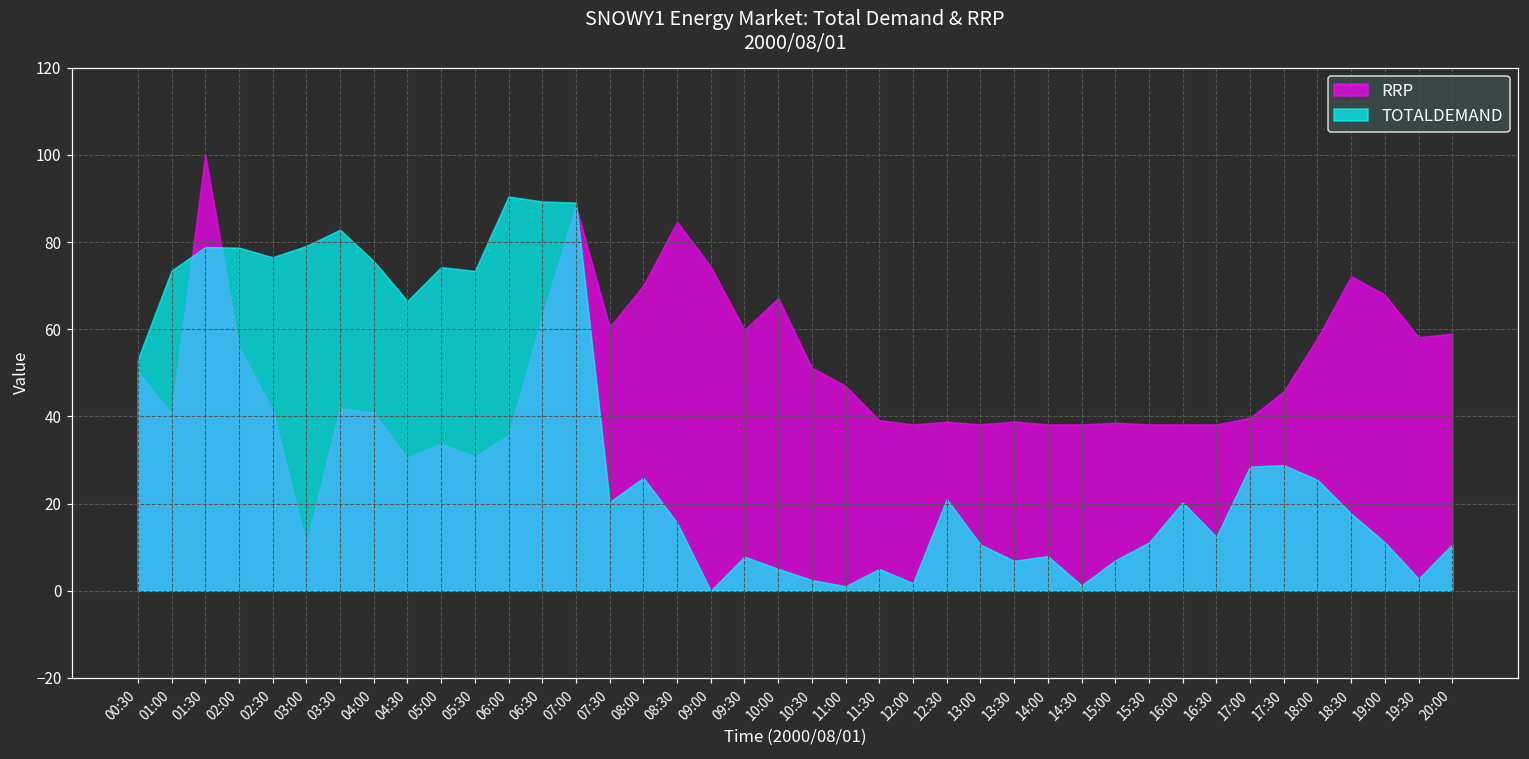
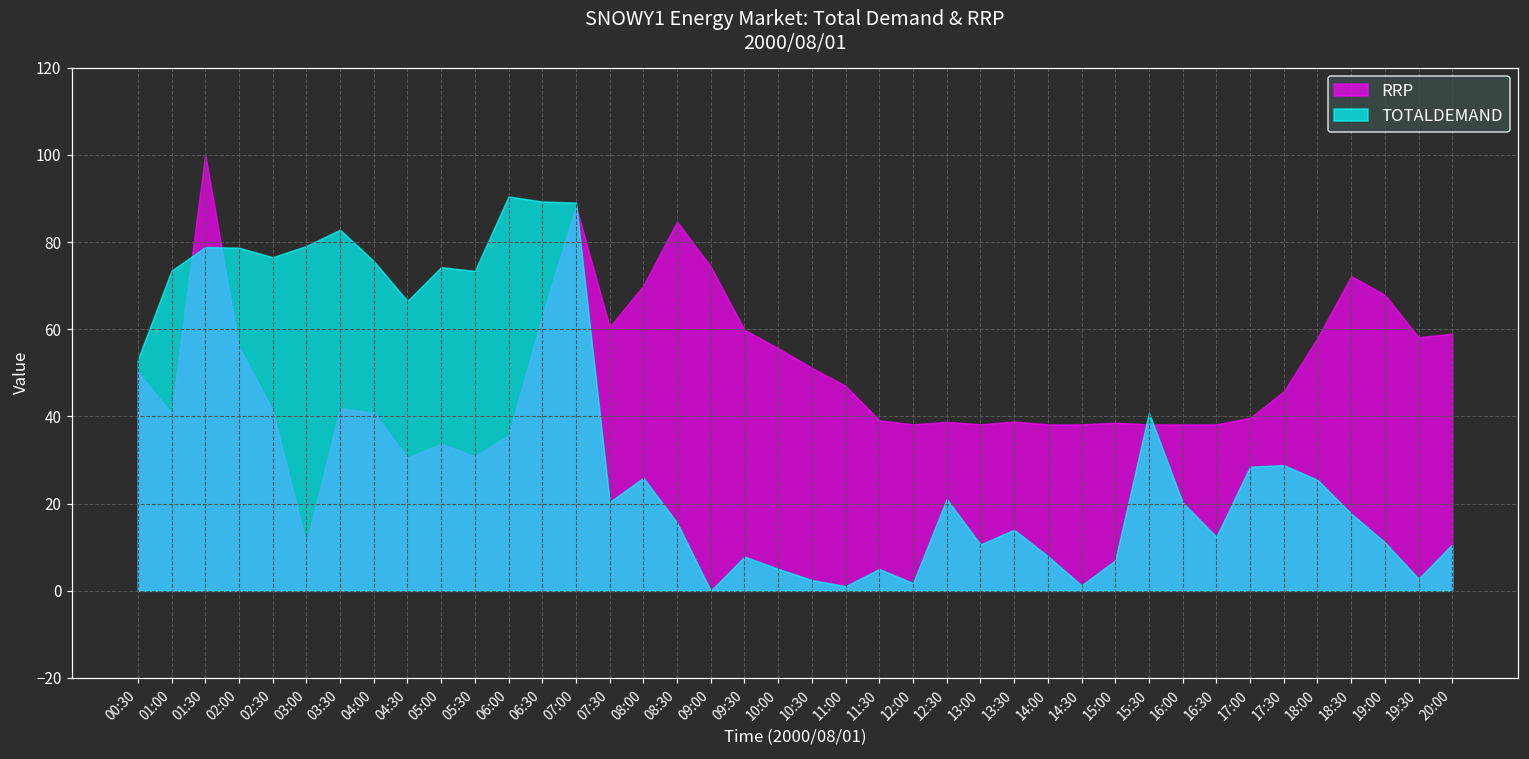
  {
    "RRP": {
      "00:30": 50,
      "01:00": 41,
      "01:30": 100,
      "02:00": 56,
      "02:30": 41,
      "03:00": 11,
      "03:30": 42,
      "04:00": 41,
      "04:30": 31,
      "05:00": 34,
      "05:30": 31,
      "06:00": 36,
      "06:30": 63,
      "07:00": 88,
      "07:30": 61,
      "08:00": 70,
      "08:30": 85,
      "09:00": 74,
      "09:30": 60,
-     "10:00": 67,
+     "10:00": 56,
      "10:30": 51,
      "11:00": 47,
      "11:30": 39,
      "12:00": 38,
      "12:30": 39,
      "13:00": 38,
      "13:30": 39,
      "14:00": 38,
      "14:30": 38,
      "15:00": 39,
      "15:30": 38,
      "16:00": 38,
      "16:30": 38,
      "17:00": 40,
      "17:30": 46,
      "18:00": 58,
      "18:30": 72,
      "19:00": 68,
      "19:30": 58,
      "20:00": 59
    },
    "TOTALDEMAND": {
      "00:30": 53,
      "01:00": 73,
      "01:30": 79,
      "02:00": 79,
      "02:30": 76,
      "03:00": 79,
      "03:30": 83,
      "04:00": 76,
      "04:30": 66,
      "05:00": 74,
      "05:30": 73,
      "06:00": 90,
      "06:30": 89,
      "07:00": 89,
      "07:30": 20,
      "08:00": 26,
      "08:30": 16,
      "09:00": 0,
      "09:30": 8,
      "10:00": 5,
      "10:30": 2,
      "11:00": 1,
      "11:30": 5,
      "12:00": 2,
      "12:30": 21,
      "13:00": 11,
-     "13:30": 7,
+     "13:30": 14,
      "14:00": 8,
      "14:30": 1,
      "15:00": 7,
-     "15:30": 11,
+     "15:30": 41,
      "16:00": 20,
      "16:30": 12,
      "17:00": 28,
      "17:30": 29,
      "18:00": 25,
      "18:30": 18,
      "19:00": 11,
      "19:30": 3,
      "20:00": 11
    }
  }
